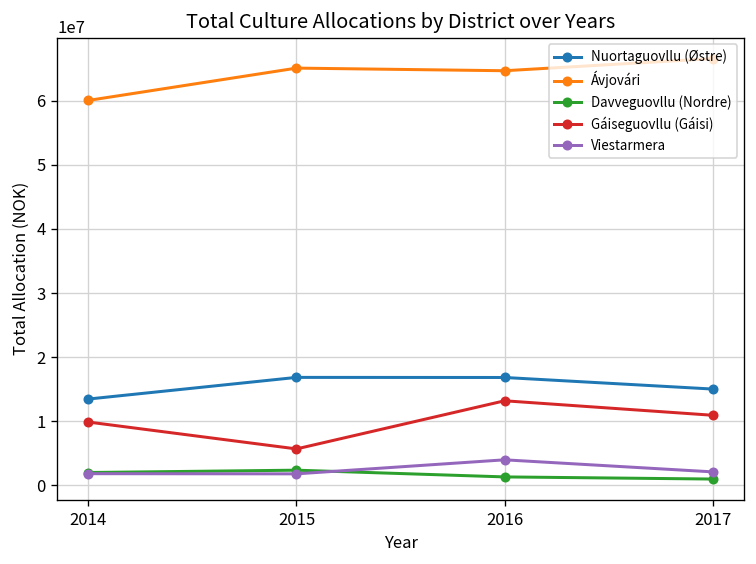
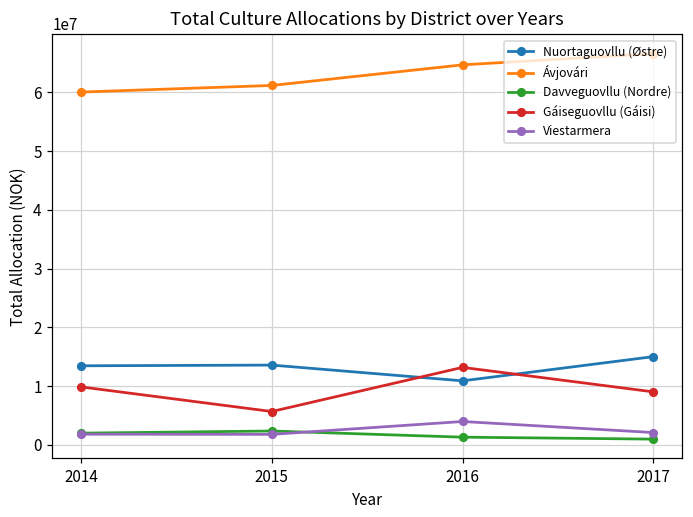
  {
    "Nuortaguovllu (Østre)": {
      "2014": 13000000,
-     "2015": 17000000,
-     "2016": 17000000,
+     "2015": 14000000,
+     "2016": 11000000,
      "2017": 15000000
    },
    "Ávjovári": {
      "2014": 60000000,
-     "2015": 65000000,
+     "2015": 61000000,
      "2016": 65000000
    },
    "Davveguovllu (Nordre)": {
      "2015": 2000000,
      "2016": 1000000,
      "2017": 1000000
    },
    "Gáiseguovllu (Gáisi)": {
      "2014": 10000000,
      "2015": 6000000,
      "2016": 13000000,
-     "2017": 11000000
+     "2017": 9000000
    },
    "Viestarmera": {
      "2015": 2000000,
      "2016": 4000000,
      "2017": 2000000
    }
  }
